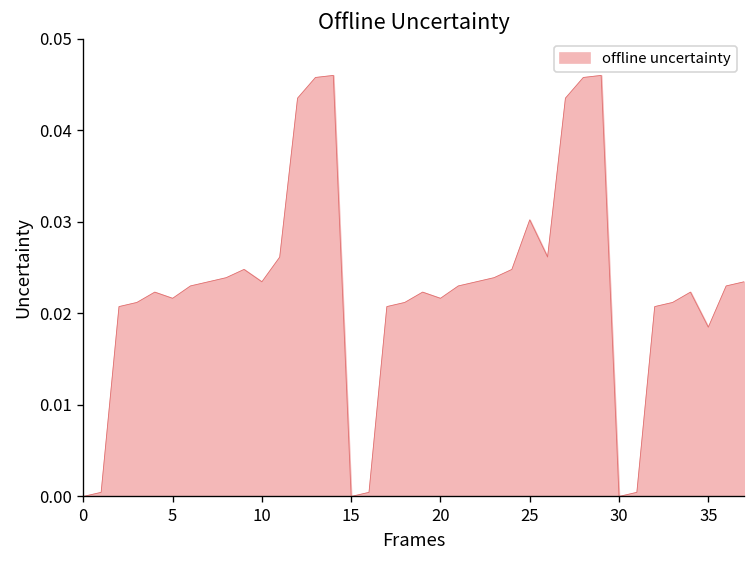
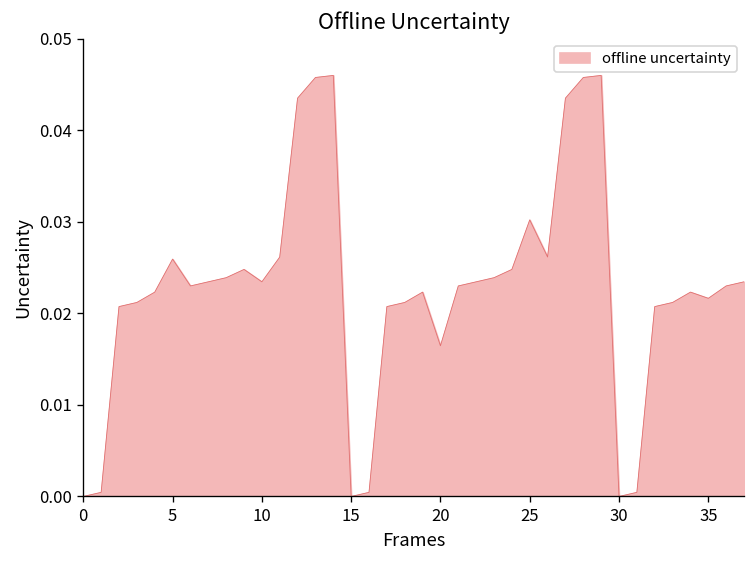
  {
    "0": 0.000,
-   "5": 0.022,
+   "5": 0.026,
    "10": 0.023,
    "15": 0.000,
-   "20": 0.022,
+   "20": 0.016,
    "25": 0.030,
    "30": 0.000,
-   "35": 0.018
+   "35": 0.022
  }
